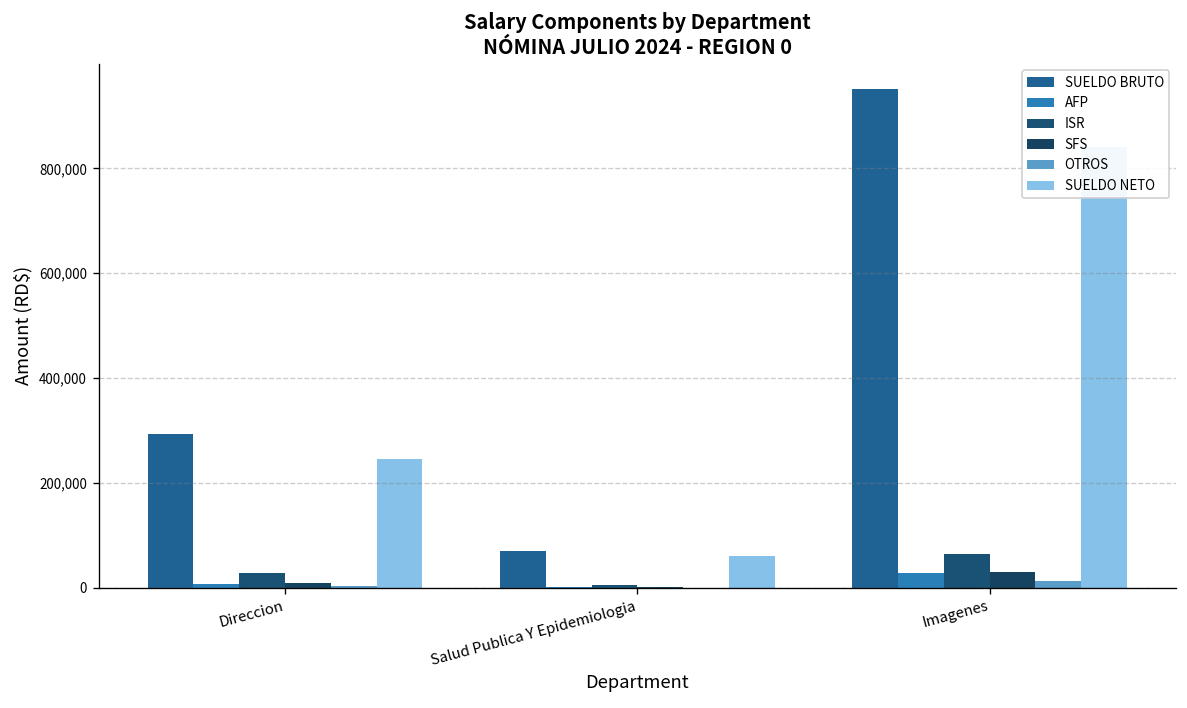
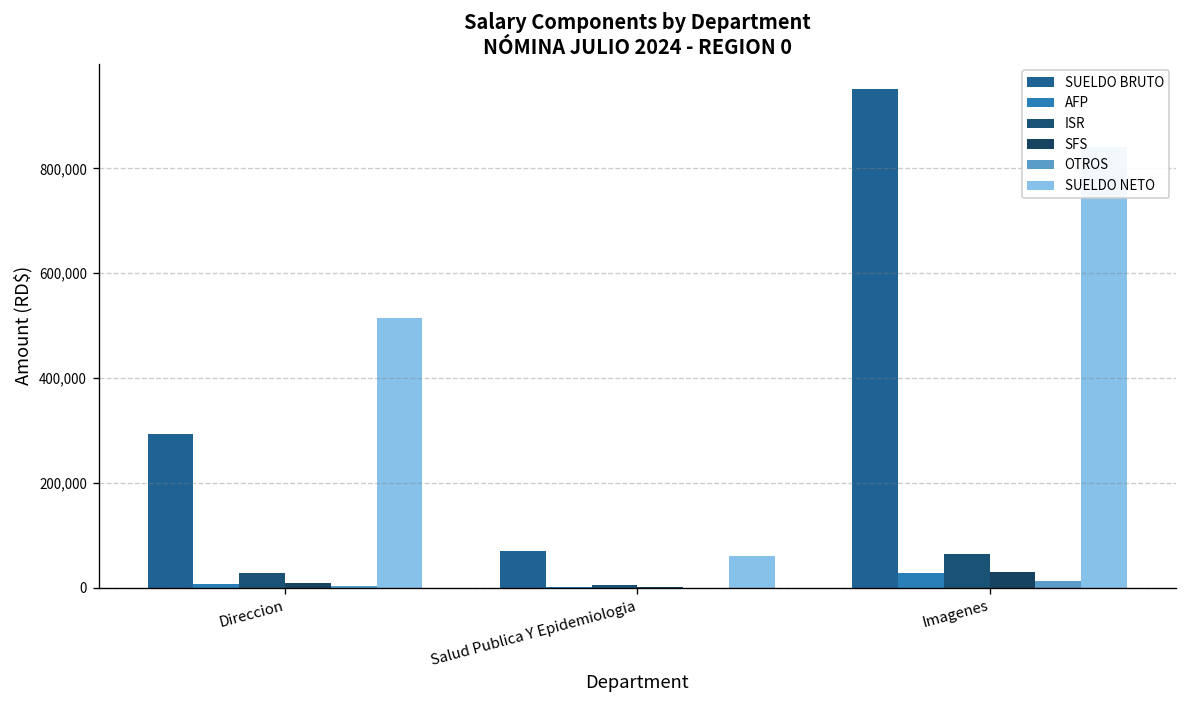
  {
    "SUELDO NETO": {
-     "Direccion": "240,000",
+     "Direccion": "510,000",
      "Salud Publica Y Epidemiologia": "60,000"
    }
  }
